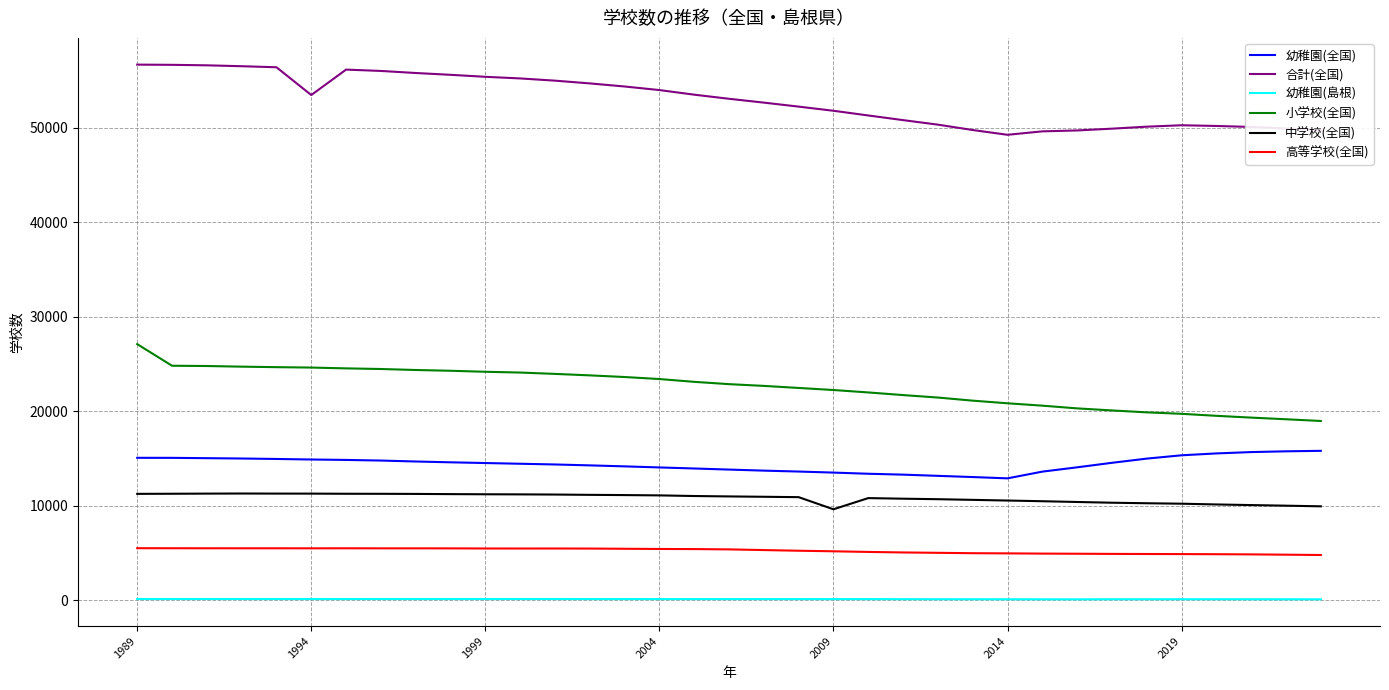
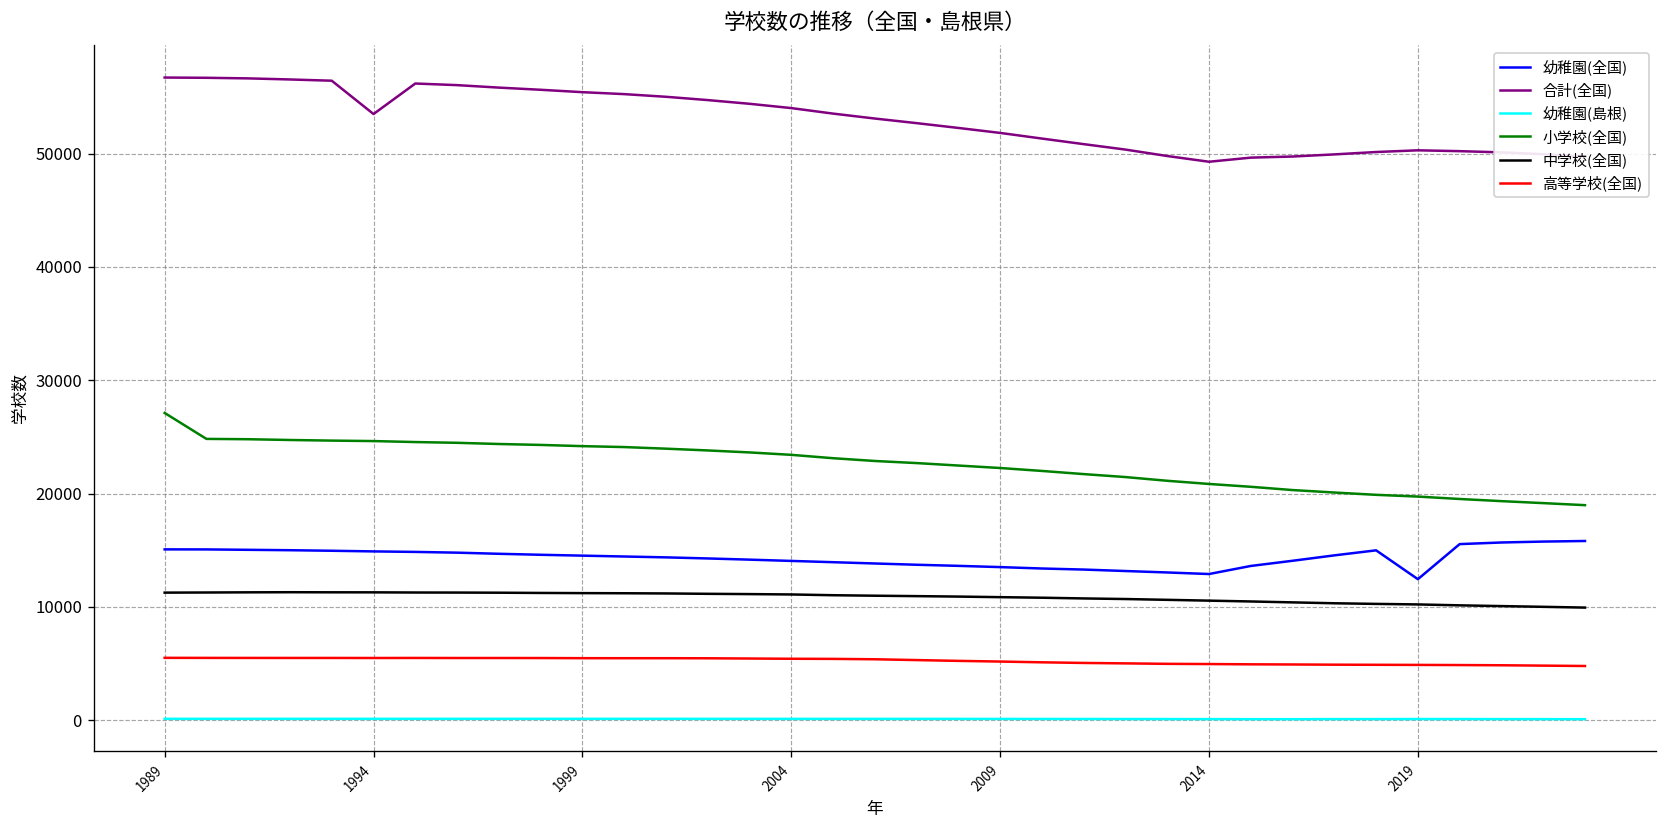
  {
    "幼稚園(全国)": {
      "1989": 15000,
      "1994": 15000,
      "1999": 15000,
      "2004": 14000,
      "2009": 14000,
      "2014": 13000,
-     "2019": 15000
+     "2019": 12000
    },
    "合計(全国)": {
      "1989": 57000,
      "1994": 53000,
      "1999": 55000,
      "2004": 54000,
      "2009": 52000,
      "2014": 49000,
      "2019": 50000
    },
    "幼稚園(島根)": {
      "1989": 0,
      "1994": 0,
      "1999": 0,
      "2004": 0,
      "2009": 0,
      "2014": 0,
      "2019": 0
    },
    "小学校(全国)": {
      "1989": 27000,
      "1994": 25000,
      "1999": 24000,
      "2004": 23000,
      "2009": 22000,
      "2014": 21000,
      "2019": 20000
    },
    "中学校(全国)": {
      "1989": 11000,
      "1994": 11000,
      "1999": 11000,
      "2004": 11000,
-     "2009": 10000,
+     "2009": 11000,
      "2014": 11000,
      "2019": 10000
    },
    "高等学校(全国)": {
      "1989": 6000,
      "1994": 5000,
      "1999": 5000,
      "2004": 5000,
      "2009": 5000,
      "2014": 5000,
      "2019": 5000
    }
  }
